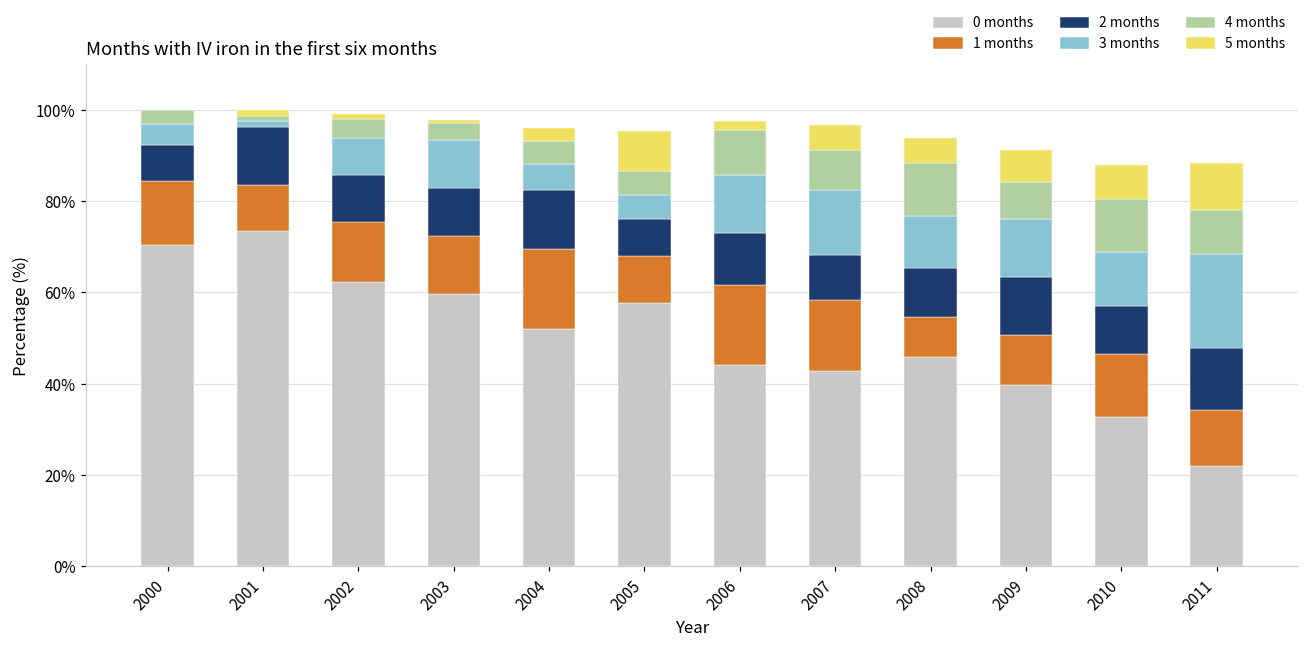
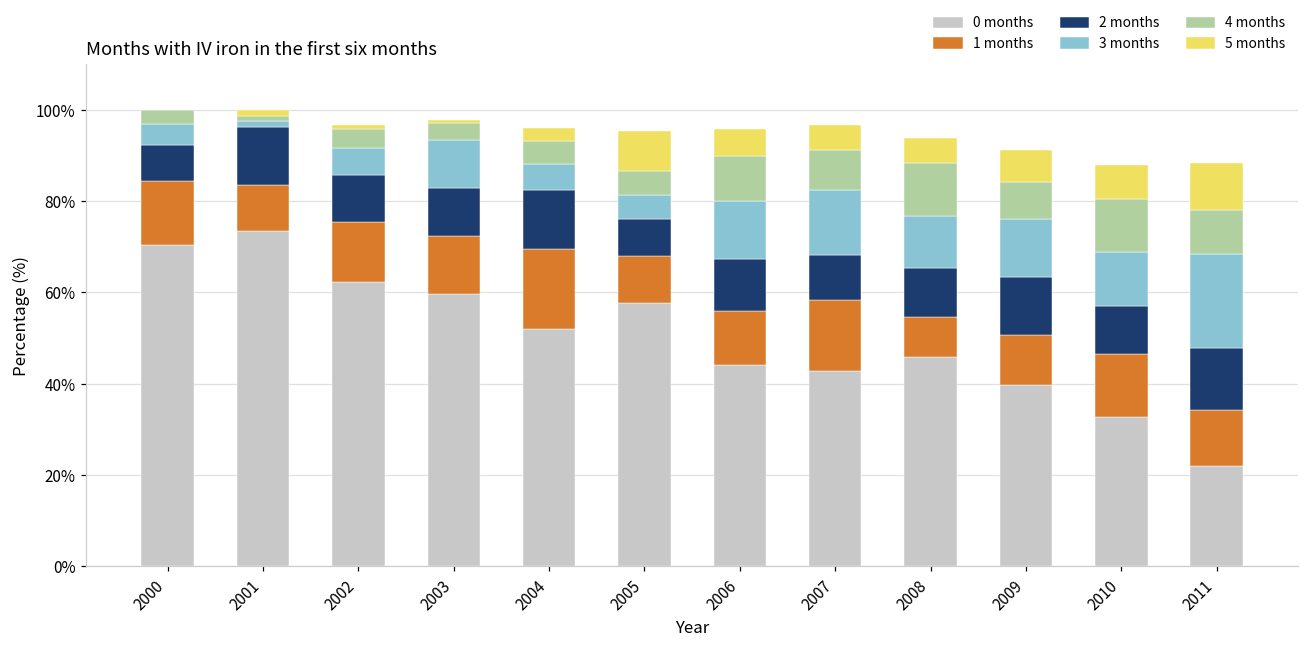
  {
    "1 months": {
      "2000": "14%",
      "2001": "10%",
      "2002": "13%",
      "2003": "13%",
      "2004": "18%",
      "2005": "10%",
-     "2006": "18%",
+     "2006": "12%",
      "2007": "15%",
      "2008": "9%",
      "2009": "11%",
      "2010": "14%",
      "2011": "12%"
    },
    "2 months": {
      "2000": "8%",
      "2001": "13%",
      "2002": "10%",
      "2003": "10%",
      "2004": "13%",
      "2005": "8%",
      "2006": "11%",
      "2007": "10%",
      "2008": "11%",
      "2009": "13%",
      "2010": "11%",
      "2011": "14%"
    },
    "3 months": {
      "2000": "5%",
      "2001": "1%",
-     "2002": "8%",
+     "2002": "6%",
      "2003": "10%",
      "2004": "6%",
      "2005": "5%",
      "2006": "13%",
      "2007": "14%",
      "2008": "11%",
      "2009": "13%",
      "2010": "12%",
      "2011": "21%"
    },
    "5 months": {
      "2000": "0%",
      "2001": "1%",
      "2002": "1%",
      "2003": "1%",
      "2004": "3%",
      "2005": "9%",
-     "2006": "2%",
+     "2006": "6%",
      "2007": "5%",
      "2008": "6%",
      "2009": "7%",
      "2010": "7%",
      "2011": "10%"
    }
  }
